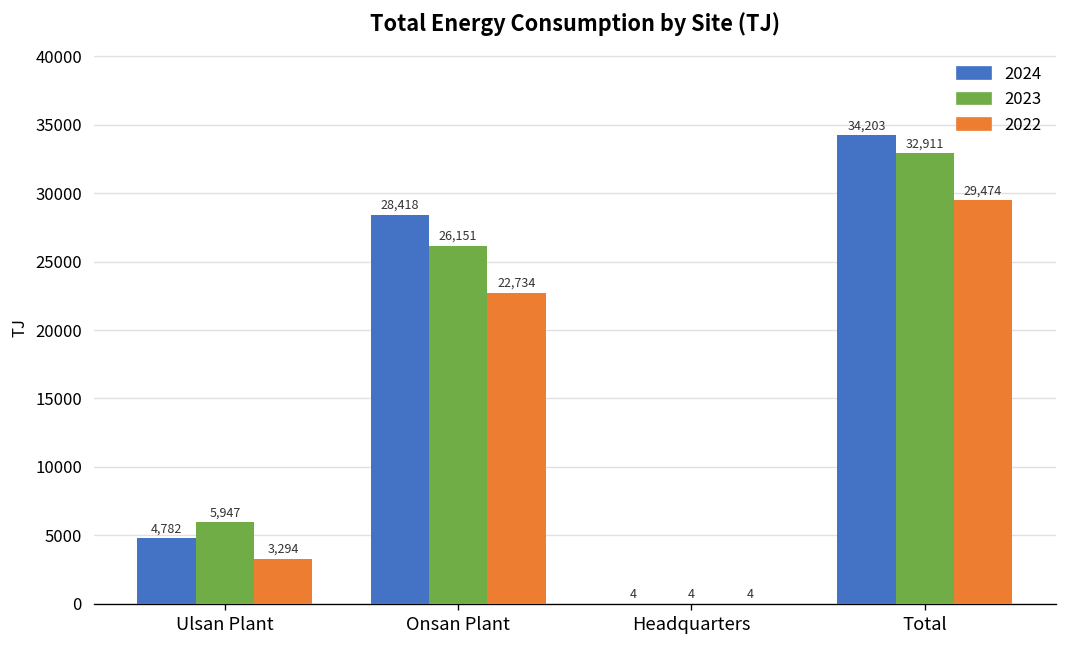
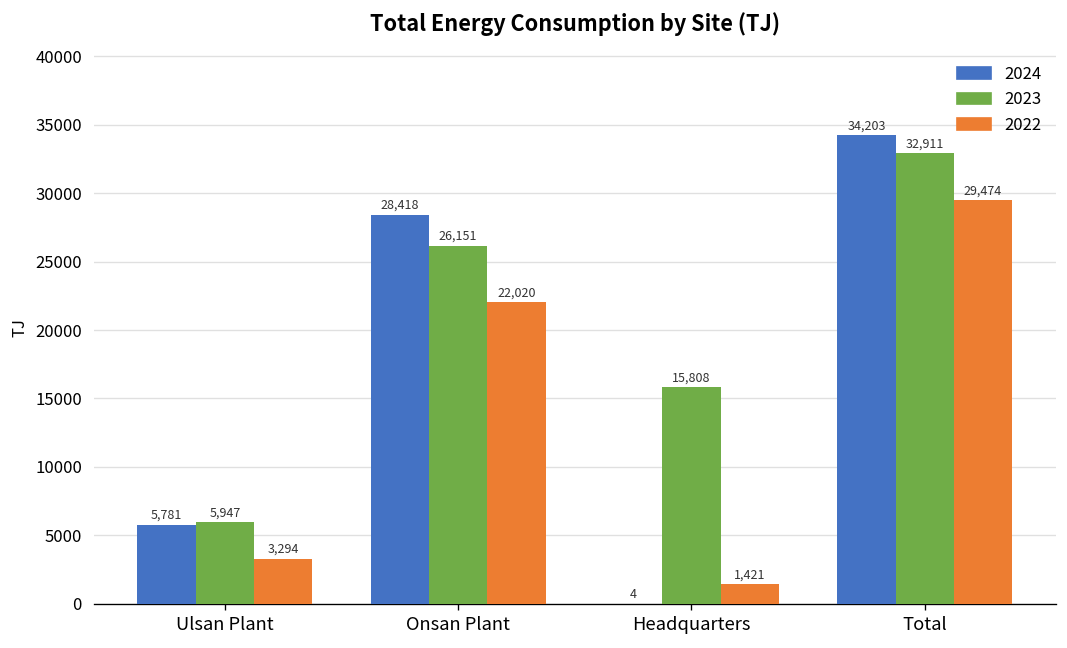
  {
    "2024": {
-     "Ulsan Plant": "4,782",
+     "Ulsan Plant": "5,781",
      "Onsan Plant": "28,418",
      "Headquarters": "4",
      "Total": "34,203"
    },
    "2023": {
      "Ulsan Plant": "5,947",
      "Onsan Plant": "26,151",
-     "Headquarters": "4",
+     "Headquarters": "15,808",
      "Total": "32,911"
    },
    "2022": {
      "Ulsan Plant": "3,294",
-     "Onsan Plant": "22,734",
-     "Headquarters": "4",
+     "Onsan Plant": "22,020",
+     "Headquarters": "1,421",
      "Total": "29,474"
    }
  }
